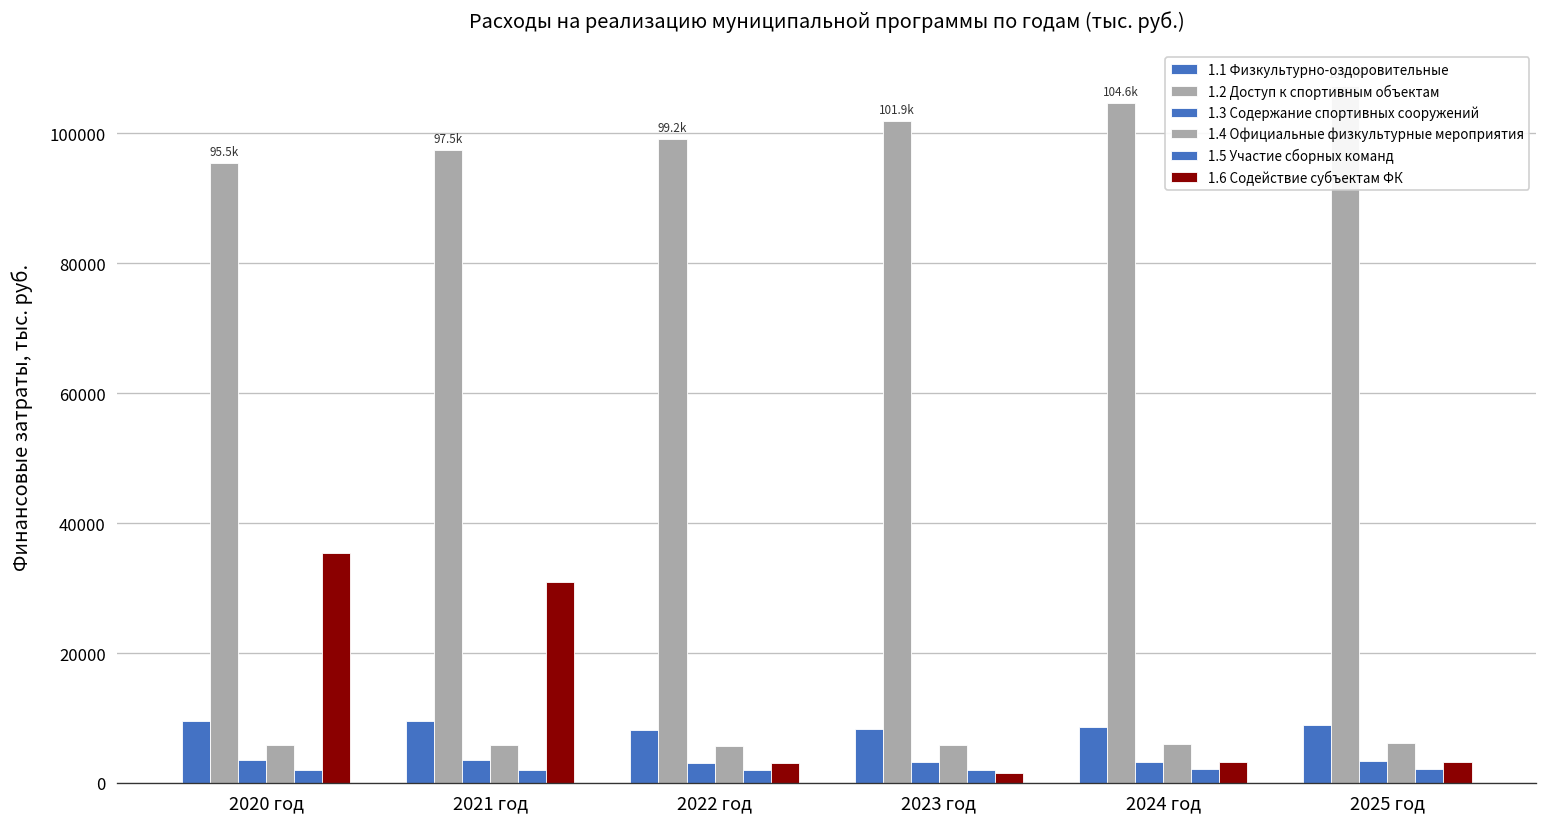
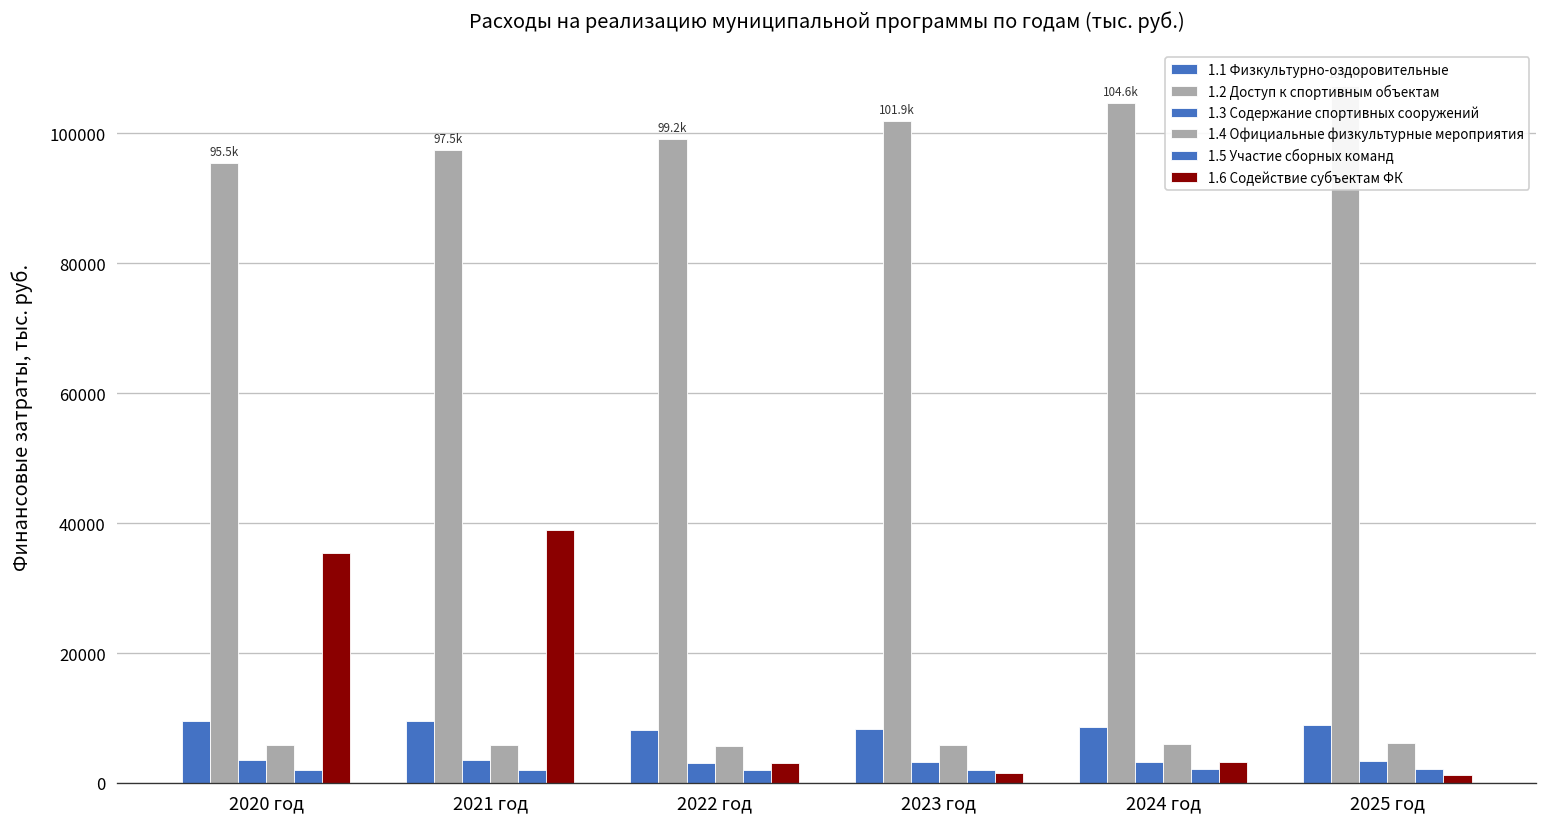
  {
    "1.6 Содействие субъектам ФК": {
      "2020 год": 35000,
-     "2021 год": 31000,
+     "2021 год": 39000,
      "2022 год": 3000,
      "2023 год": 2000,
      "2024 год": 3000,
-     "2025 год": 3000
+     "2025 год": 1000
    }
  }
